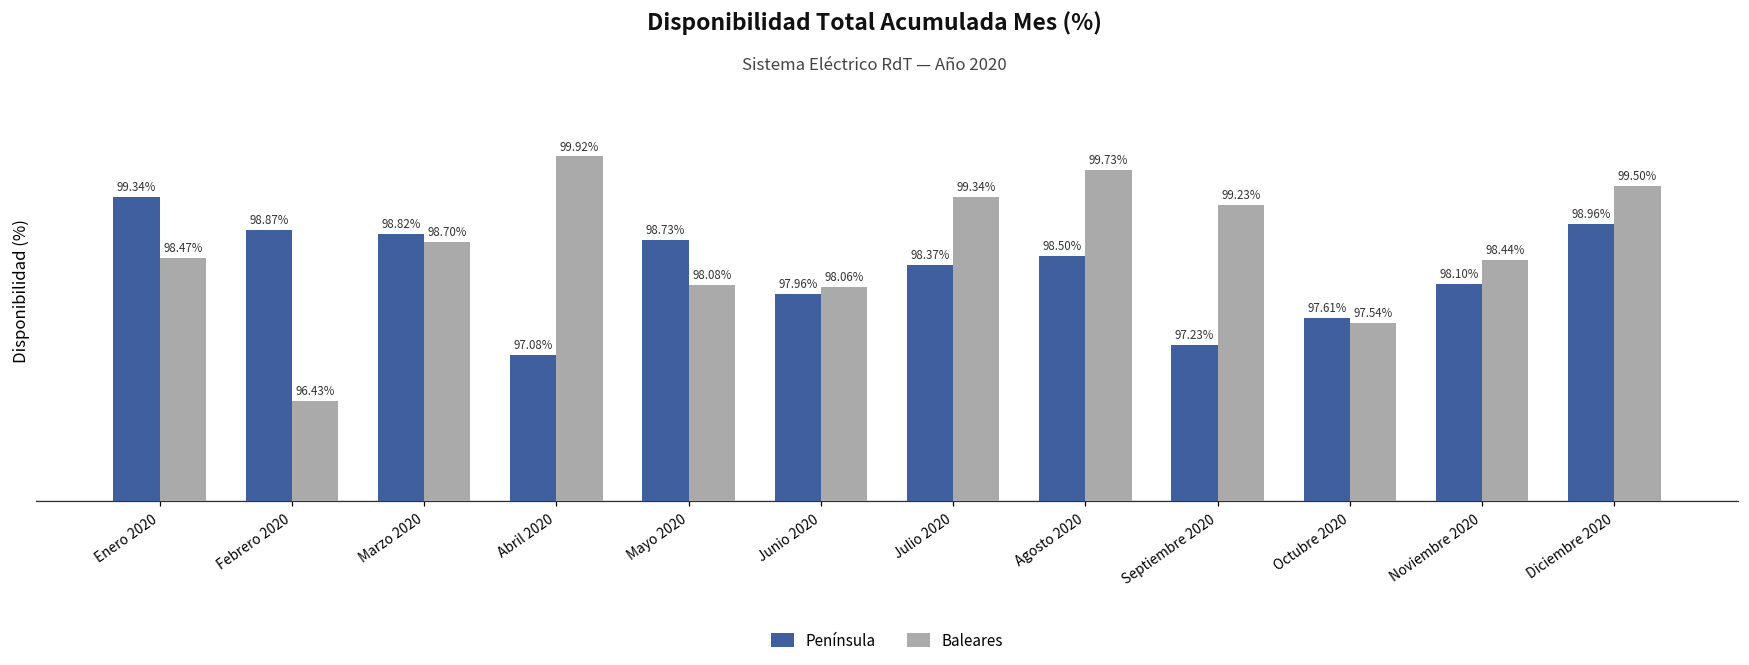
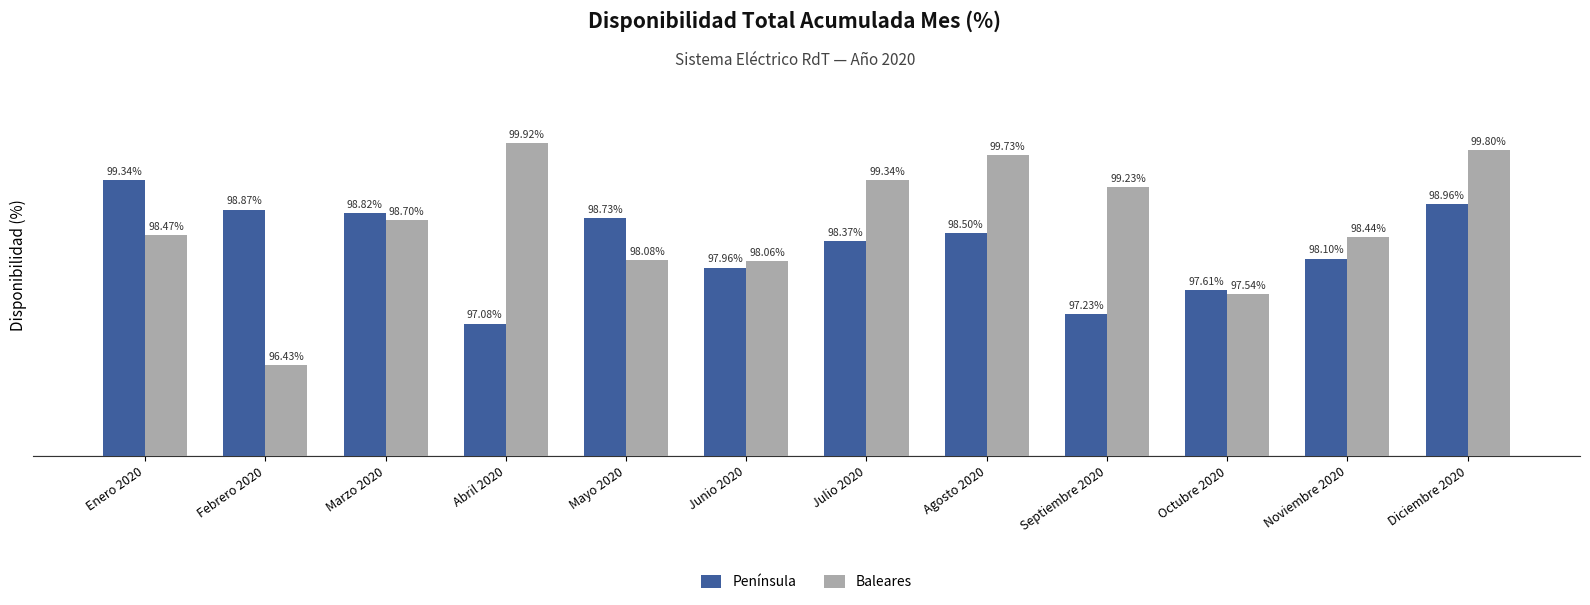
  {
    "Península": {
      "Enero 2020": "99.34%",
      "Febrero 2020": "98.87%",
      "Marzo 2020": "98.82%",
      "Abril 2020": "97.08%",
      "Mayo 2020": "98.73%",
      "Junio 2020": "97.96%",
      "Julio 2020": "98.37%",
      "Agosto 2020": "98.50%",
      "Septiembre 2020": "97.23%",
      "Octubre 2020": "97.61%",
      "Noviembre 2020": "98.10%",
      "Diciembre 2020": "98.96%"
    },
    "Baleares": {
      "Enero 2020": "98.47%",
      "Febrero 2020": "96.43%",
      "Marzo 2020": "98.70%",
      "Abril 2020": "99.92%",
      "Mayo 2020": "98.08%",
      "Junio 2020": "98.06%",
      "Julio 2020": "99.34%",
      "Agosto 2020": "99.73%",
      "Septiembre 2020": "99.23%",
      "Octubre 2020": "97.54%",
      "Noviembre 2020": "98.44%",
-     "Diciembre 2020": "99.50%"
+     "Diciembre 2020": "99.80%"
    }
  }
